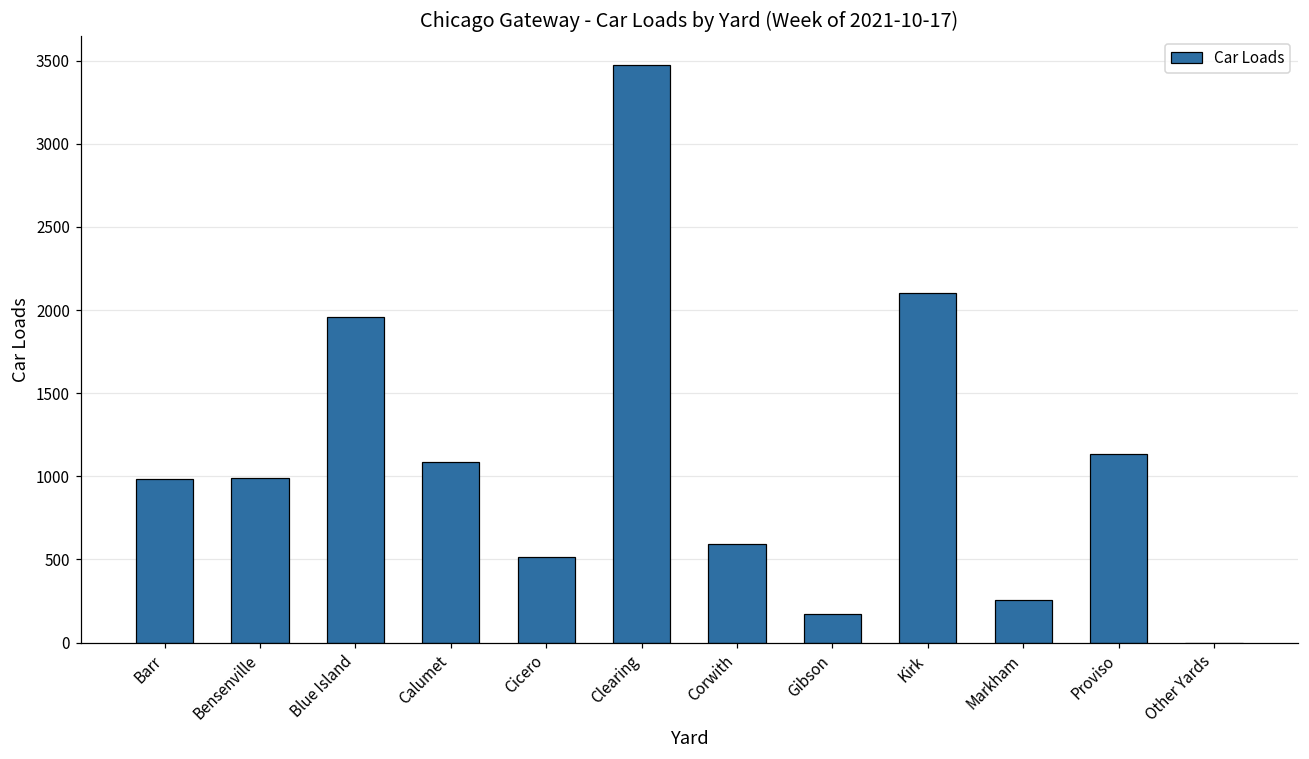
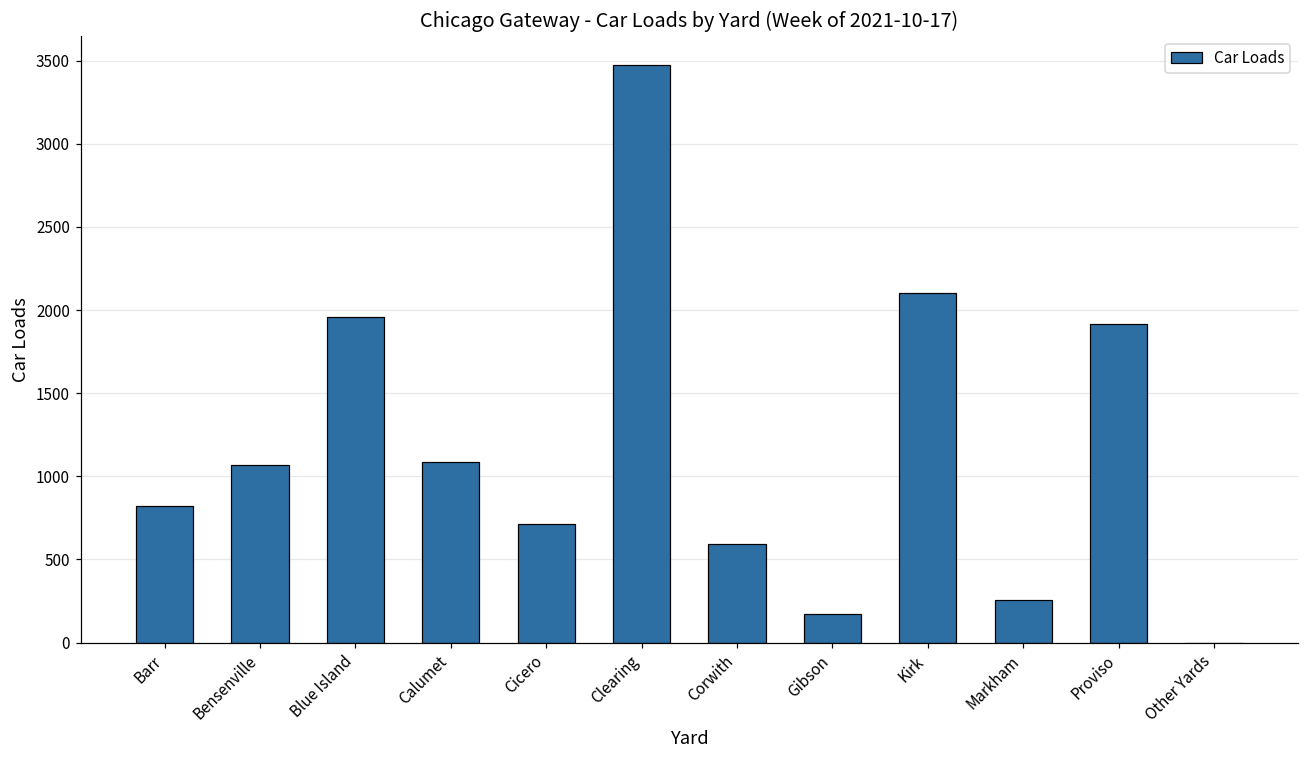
  {
-   "Barr": 980,
-   "Bensenville": 990,
+   "Barr": 820,
+   "Bensenville": 1070,
    "Blue Island": 1960,
    "Calumet": 1090,
-   "Cicero": 520,
+   "Cicero": 710,
    "Clearing": 3470,
    "Corwith": 600,
    "Gibson": 170,
    "Kirk": 2100,
    "Markham": 260,
-   "Proviso": 1130,
+   "Proviso": 1920,
    "Other Yards": 0
  }
